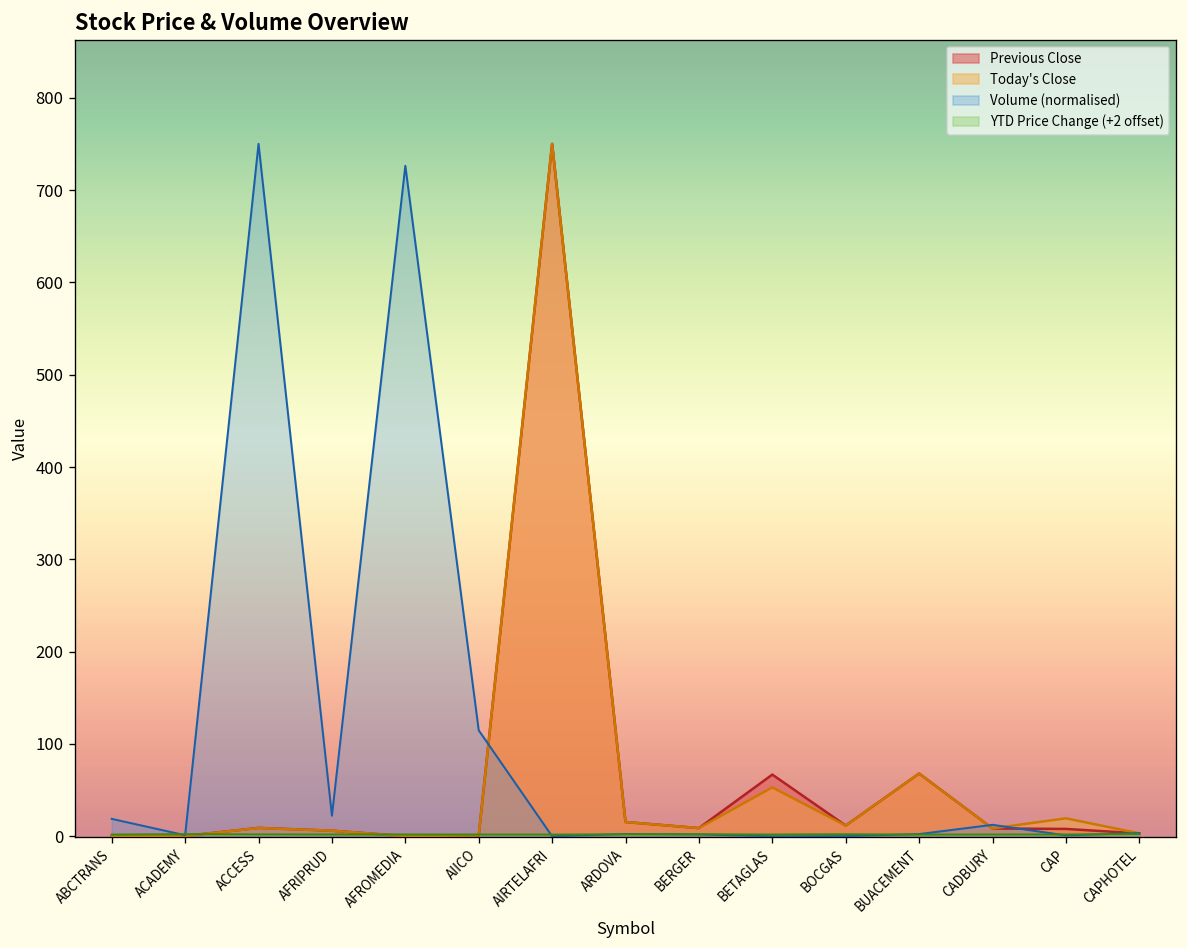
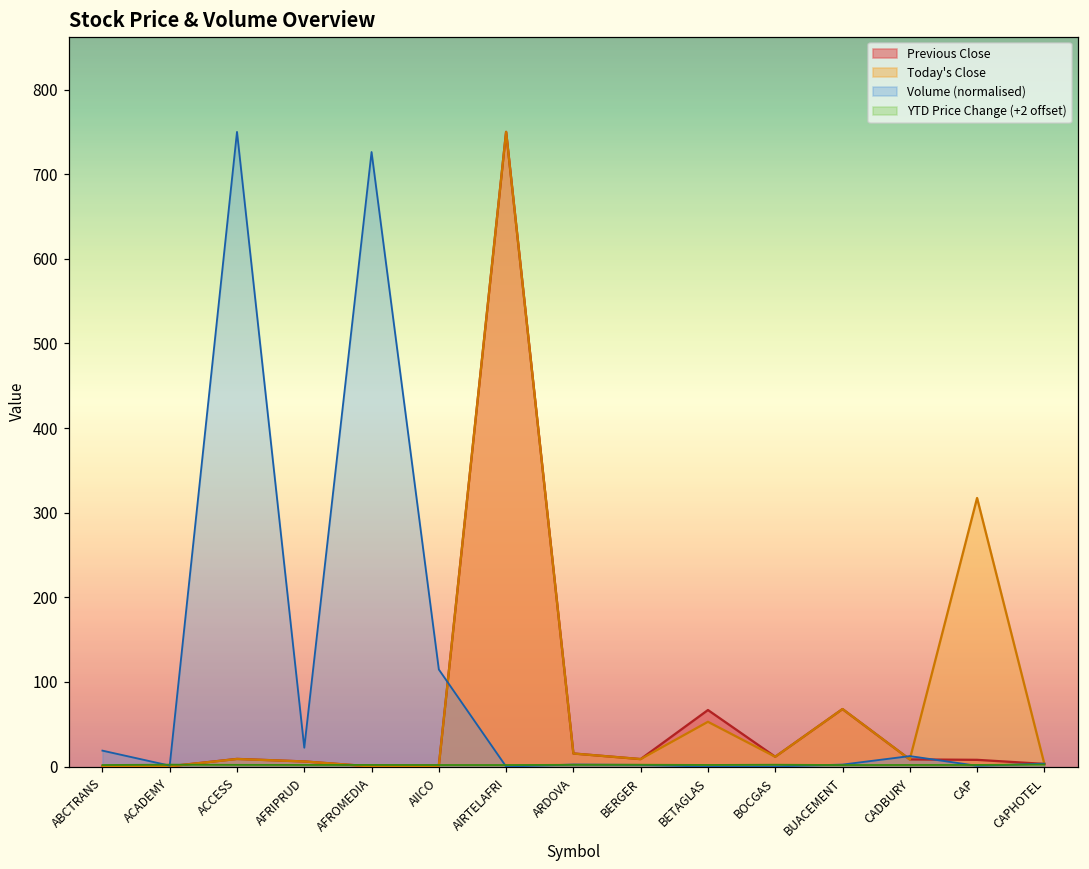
  {
    "Previous Close": {
      "BETAGLAS": 70,
      "CAP": 10
    },
    "Today's Close": {
      "BETAGLAS": 50,
-     "CAP": 20
+     "CAP": 320
    },
    "Volume (normalised)": {
      "ABCTRANS": 20,
      "ACCESS": 750,
      "AFRIPRUD": 20,
      "AFROMEDIA": 730,
      "AIICO": 110,
      "CADBURY": 10
    }
  }
